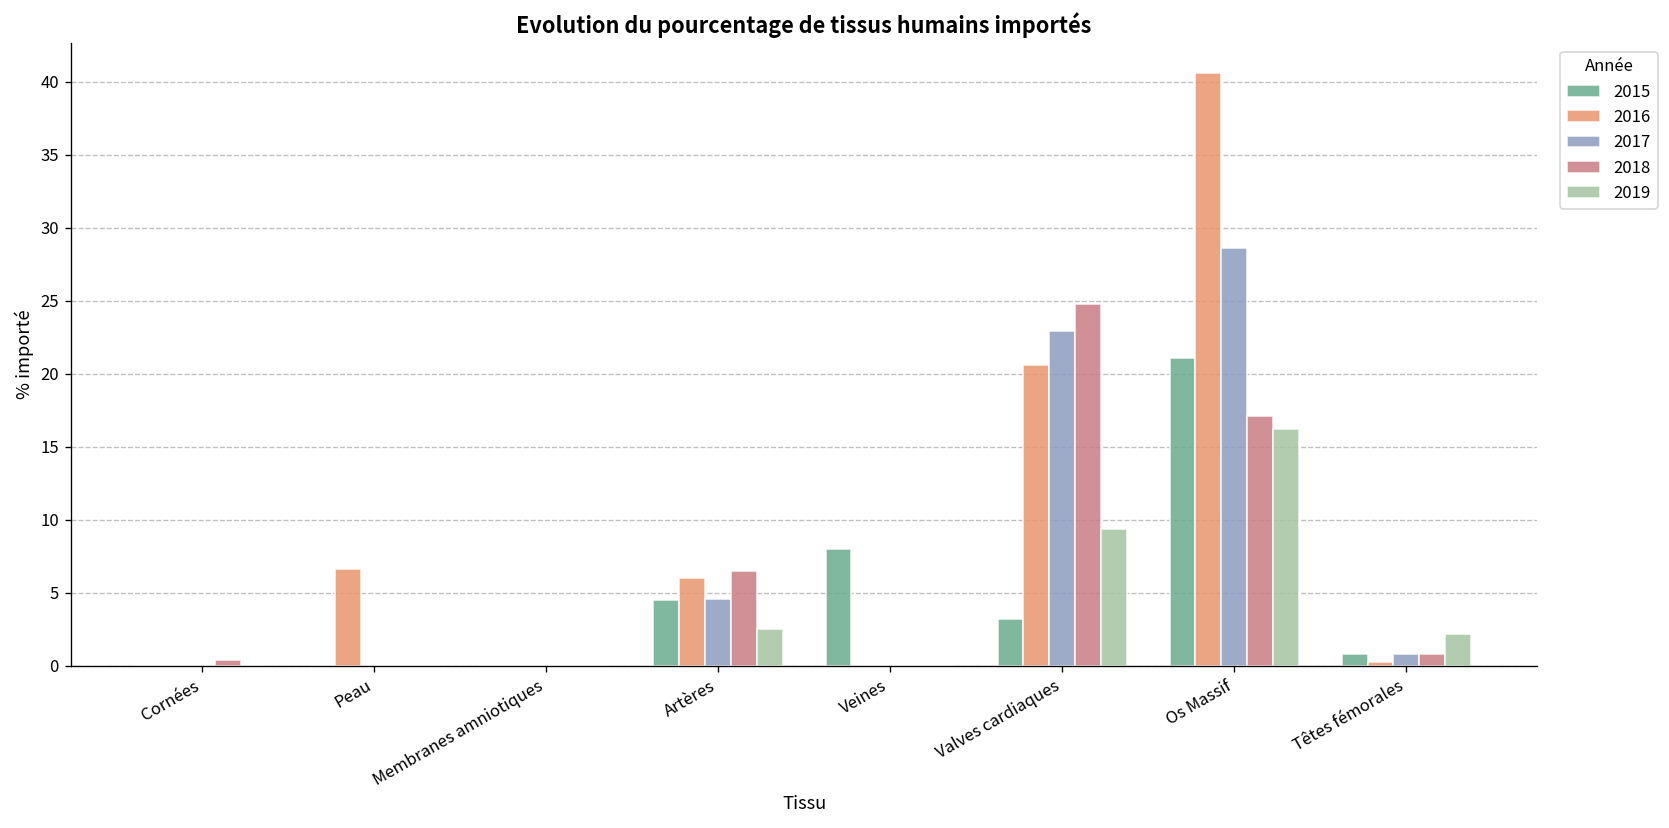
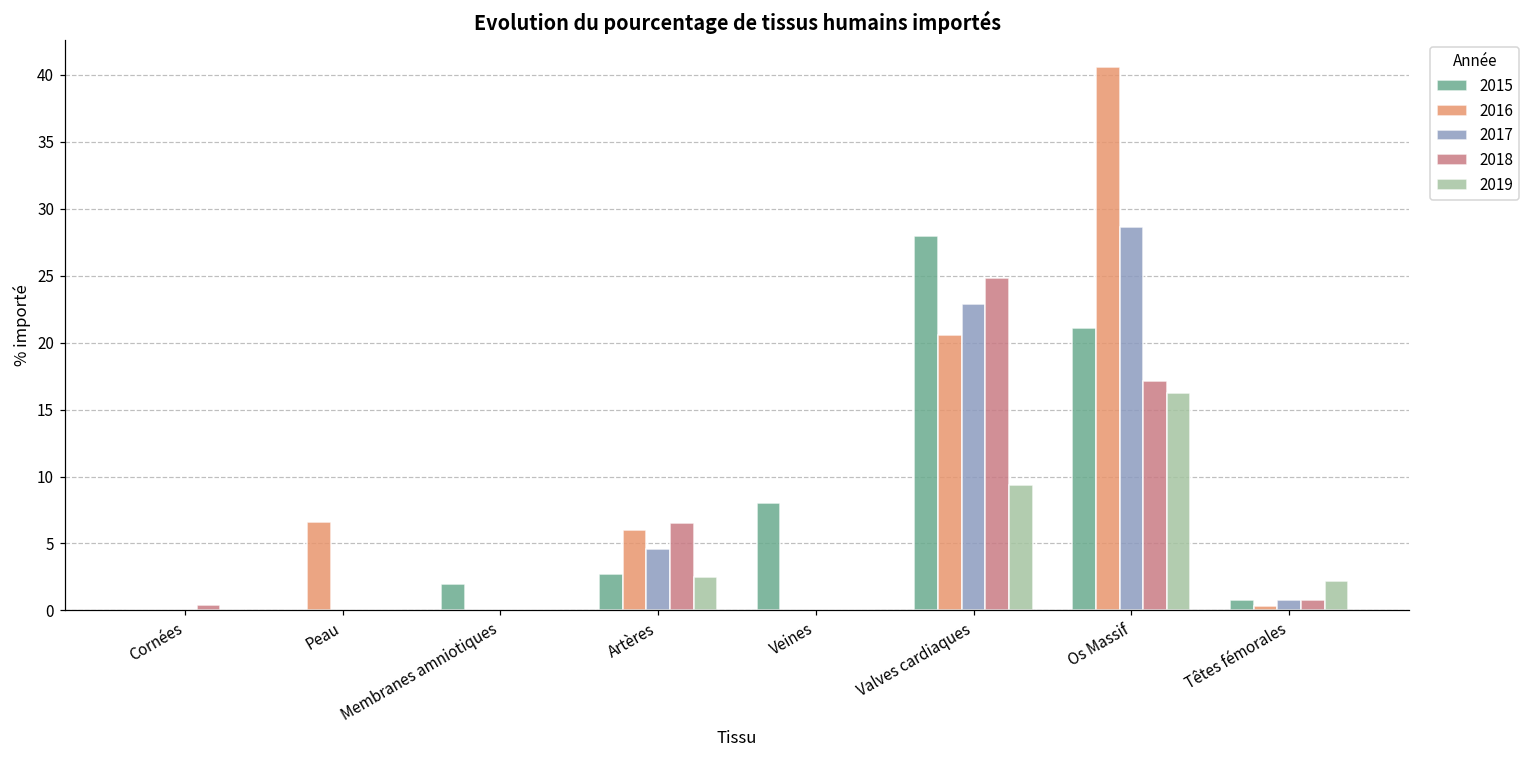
  {
    "2015": {
      "Cornées": 0.0,
      "Peau": 0.0,
-     "Membranes amniotiques": 0,
-     "Artères": 4.5,
+     "Membranes amniotiques": 2,
+     "Artères": 2.7,
      "Veines": 8.0,
-     "Valves cardiaques": 3.2,
+     "Valves cardiaques": 28.0,
      "Os Massif": 21.1,
      "Têtes fémorales": 0.8
    }
  }
